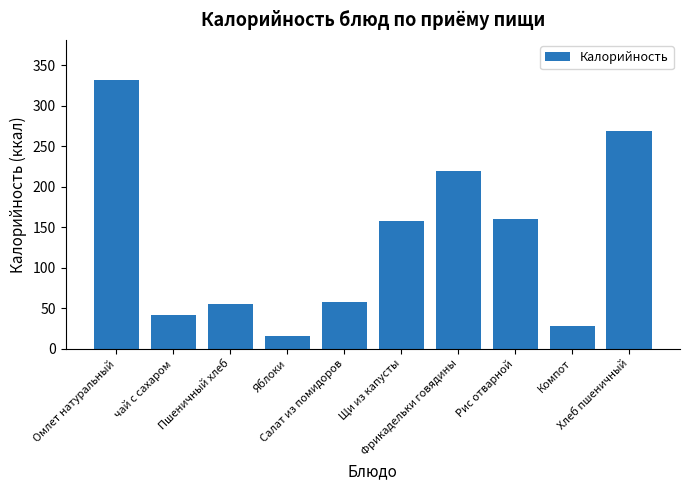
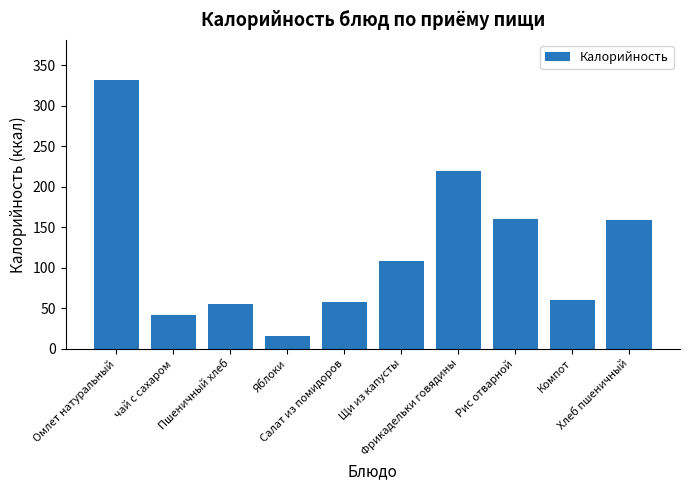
  {
    "Омлет натуральный": 330,
    "чай с сахаром": 40,
    "Пшеничный хлеб": 60,
    "Яблоки": 20,
    "Салат из помидоров": 60,
-   "Щи из капусты": 160,
+   "Щи из капусты": 110,
    "Фрикадельки говядины": 220,
    "Рис отварной": 160,
-   "Компот": 30,
-   "Хлеб пшеничный": 270
+   "Компот": 60,
+   "Хлеб пшеничный": 160
  }
